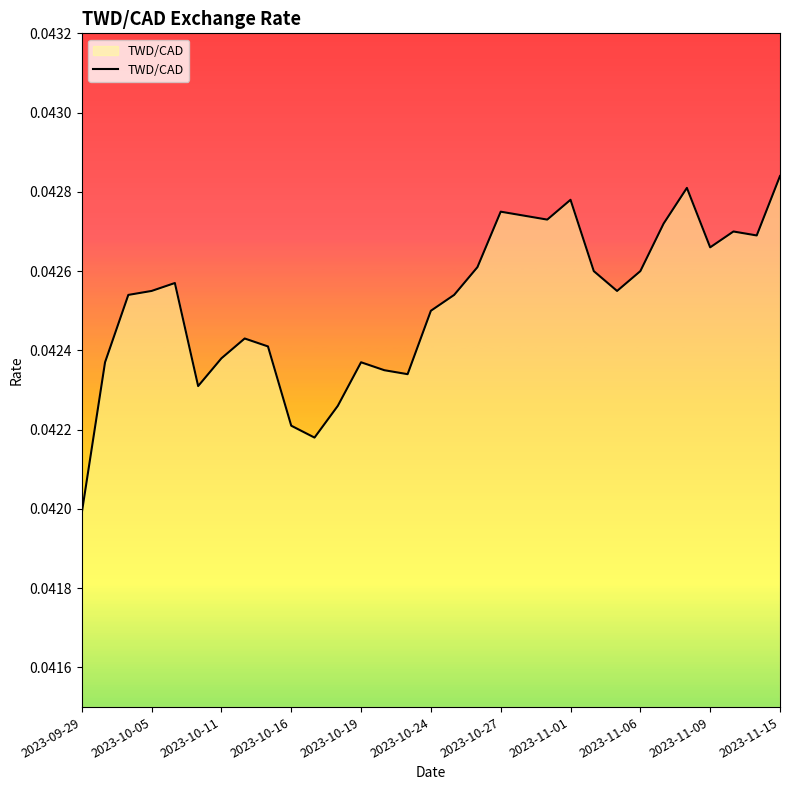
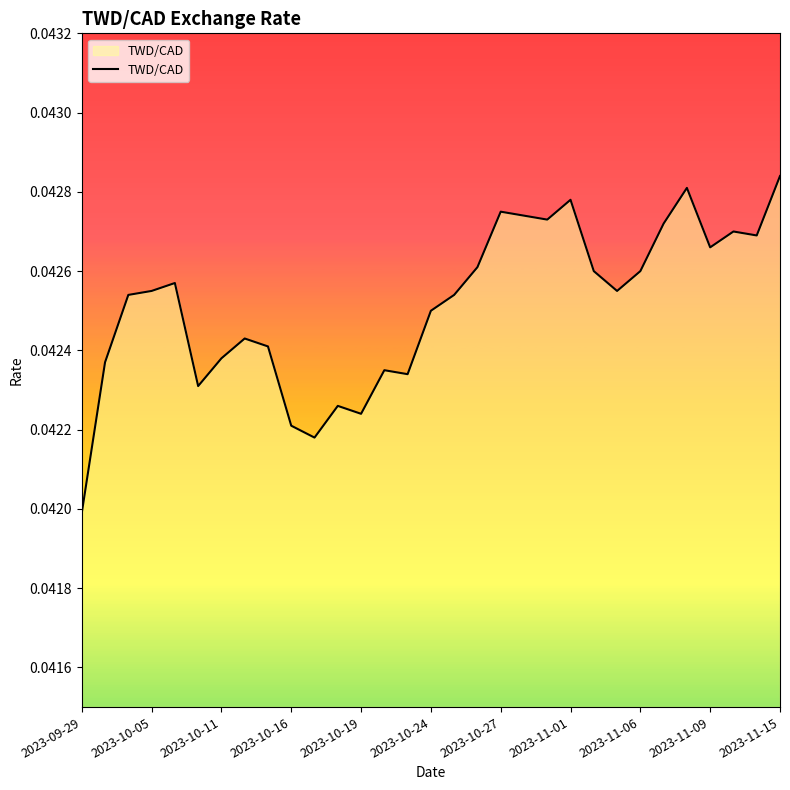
  {
    "2023-09-29": 0.04199,
    "2023-10-05": 0.04255,
    "2023-10-11": 0.04238,
    "2023-10-16": 0.04221,
-   "2023-10-19": 0.04237,
+   "2023-10-19": 0.04224,
    "2023-10-24": 0.04250,
    "2023-10-27": 0.04275,
    "2023-11-01": 0.04278,
    "2023-11-06": 0.04260,
    "2023-11-09": 0.04266,
    "2023-11-15": 0.04284
  }
